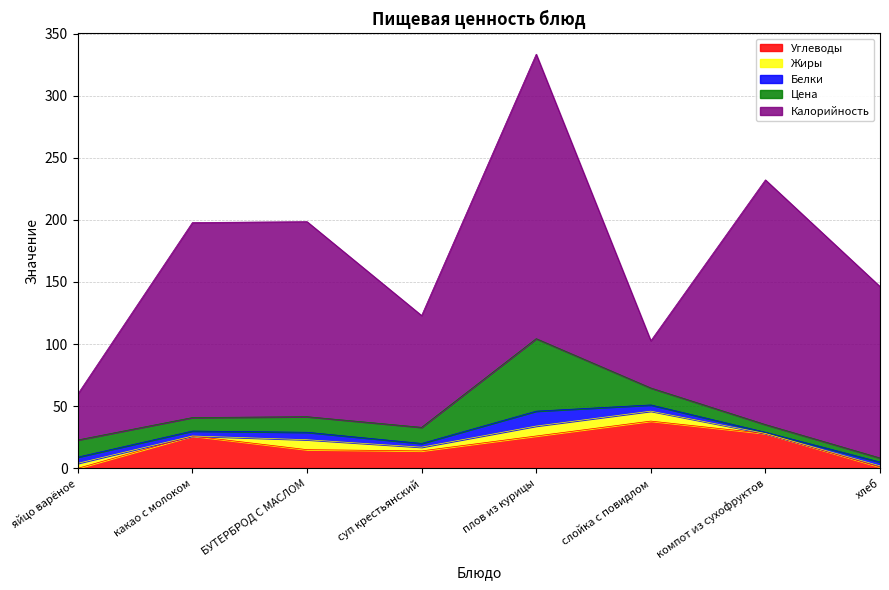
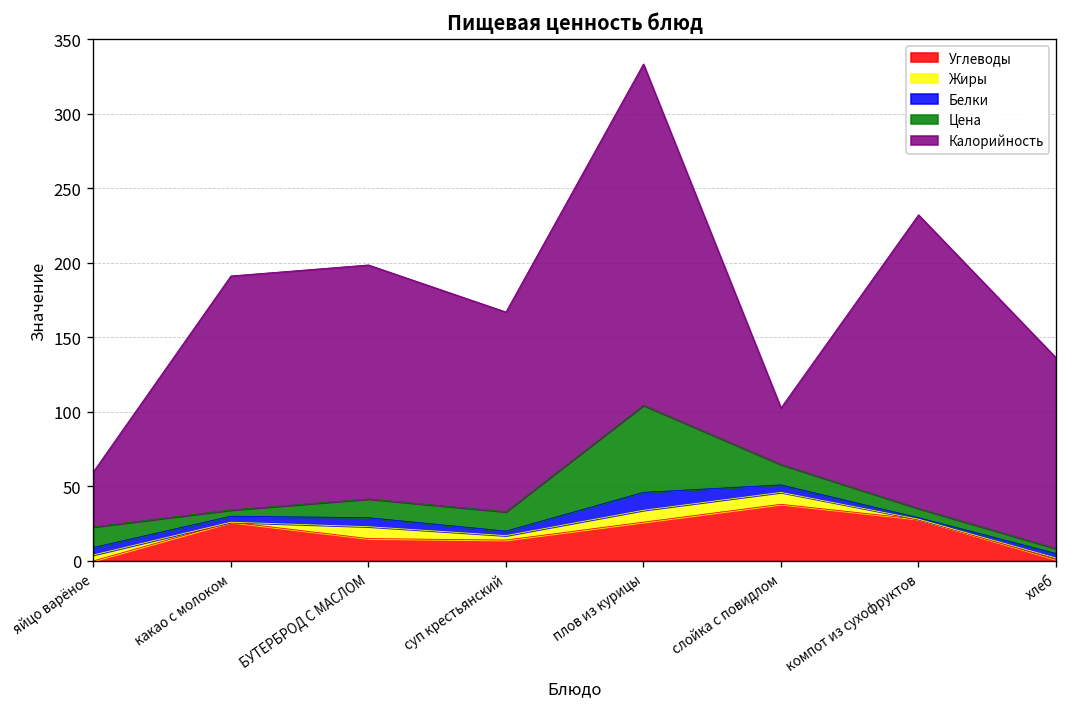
  {
    "Углеводы": {
      "яйцо варёное": 0,
      "БУТЕРБРОД С МАСЛОМ": 15,
      "суп крестьянский": 14,
      "плов из курицы": 26,
      "слойка с повидлом": 38
    },
    "Жиры": {
      "яйцо варёное": 4,
      "БУТЕРБРОД С МАСЛОМ": 8,
      "суп крестьянский": 3,
      "плов из курицы": 8,
      "слойка с повидлом": 8
    },
    "Белки": {
      "яйцо варёное": 5,
      "какао с молоком": 4,
      "БУТЕРБРОД С МАСЛОМ": 6,
      "суп крестьянский": 3,
      "плов из курицы": 12,
      "слойка с повидлом": 5,
      "хлеб": 3
    },
    "Цена": {
      "яйцо варёное": 14,
-     "какао с молоком": 11,
+     "какао с молоком": 4,
      "БУТЕРБРОД С МАСЛОМ": 13,
      "суп крестьянский": 13,
      "плов из курицы": 58,
      "слойка с повидлом": 14,
      "компот из сухофруктов": 6,
      "хлеб": 3
    },
    "Калорийность": {
      "яйцо варёное": 37,
      "какао с молоком": 157,
      "БУТЕРБРОД С МАСЛОМ": 157,
-     "суп крестьянский": 90,
+     "суп крестьянский": 134,
      "плов из курицы": 229,
      "слойка с повидлом": 38,
      "компот из сухофруктов": 197,
-     "хлеб": 138
+     "хлеб": 128
    }
  }
